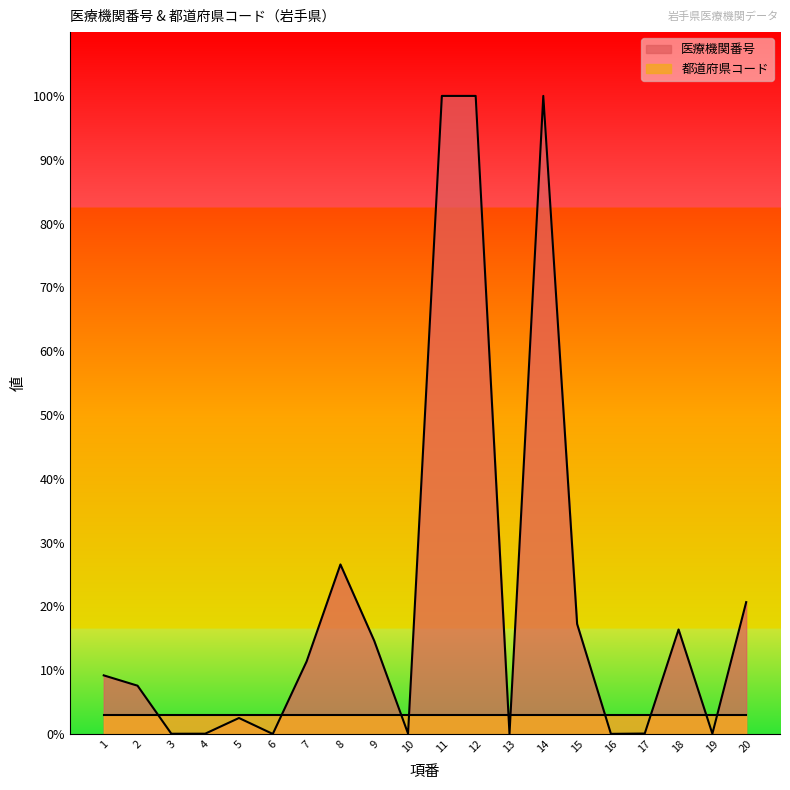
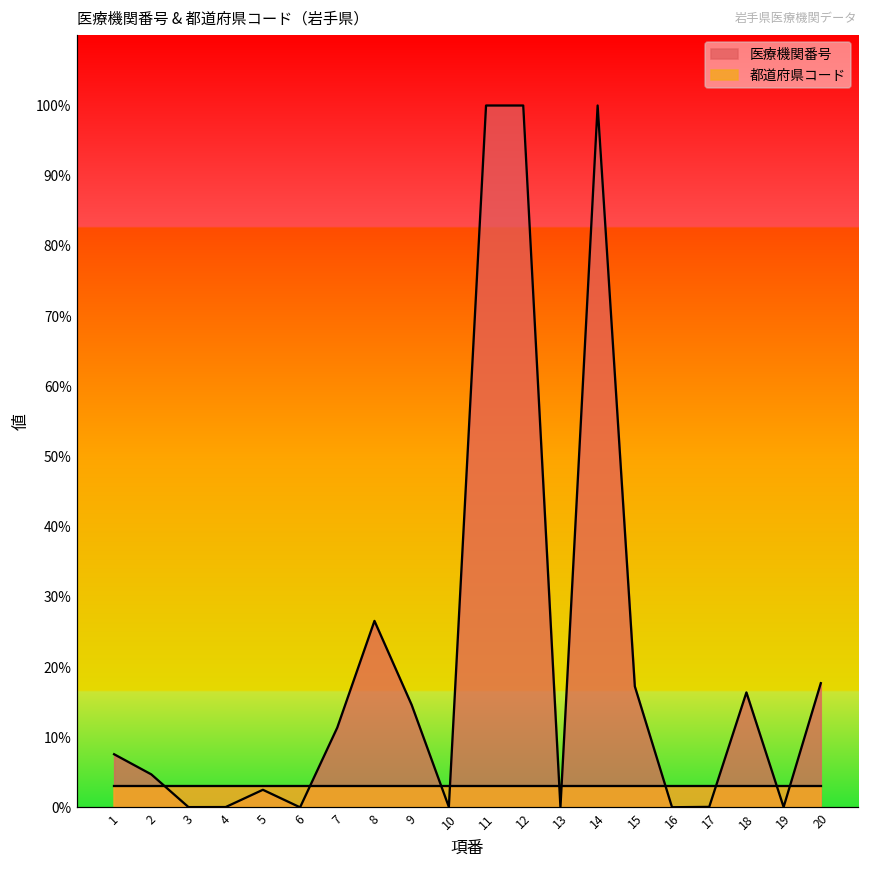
  {
    "医療機関番号": {
-     "1": "9%",
-     "2": "8%",
+     "1": "8%",
+     "2": "5%",
      "3": "0%",
      "4": "0%",
      "5": "3%",
      "6": "0%",
      "7": "11%",
      "8": "27%",
      "9": "15%",
      "10": "0%",
      "11": "100%",
      "12": "100%",
      "13": "0%",
      "14": "100%",
      "15": "17%",
      "16": "0%",
      "17": "0%",
      "18": "16%",
      "19": "0%",
-     "20": "21%"
+     "20": "18%"
    },
    "都道府県コード": {
      "1": "3%",
      "2": "3%",
      "3": "3%",
      "4": "3%",
      "5": "3%",
      "6": "3%",
      "7": "3%",
      "8": "3%",
      "9": "3%",
      "10": "3%",
      "11": "3%",
      "12": "3%",
      "13": "3%",
      "14": "3%",
      "15": "3%",
      "16": "3%",
      "17": "3%",
      "18": "3%",
      "19": "3%",
      "20": "3%"
    }
  }
